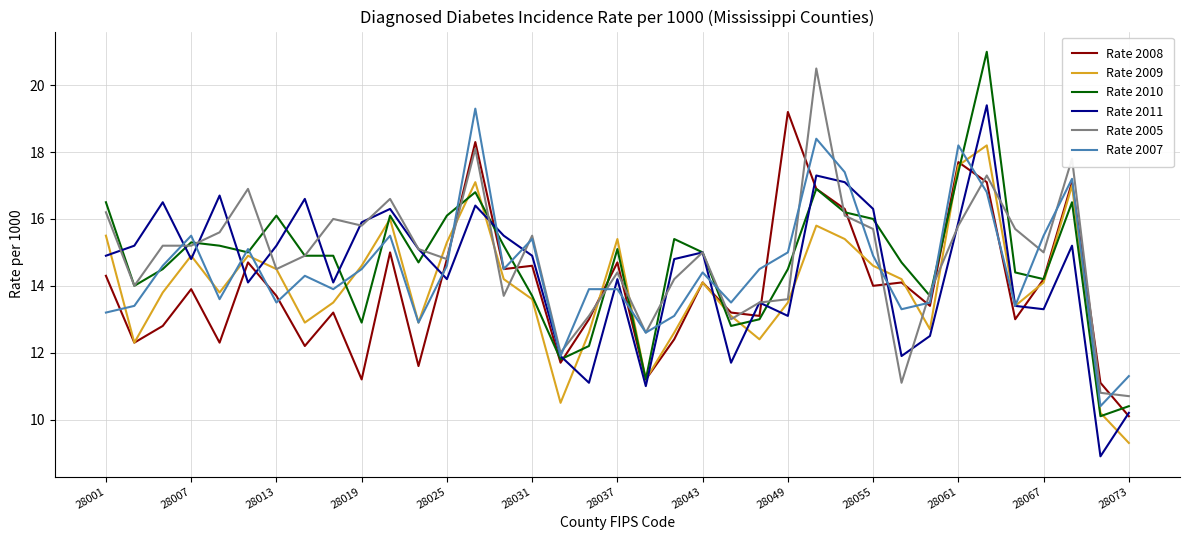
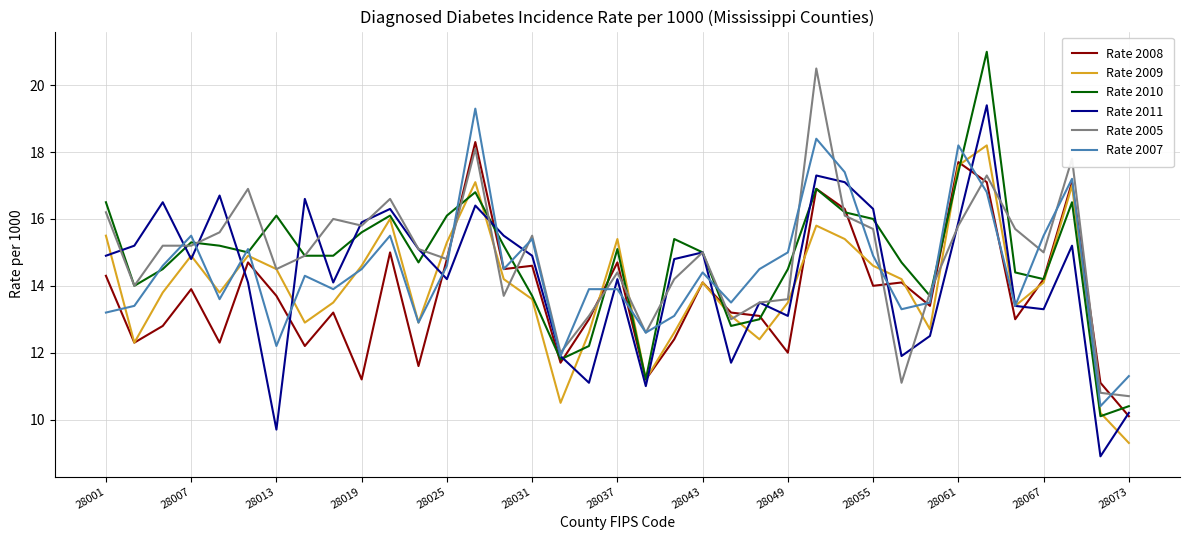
  {
    "Rate 2008": {
      "28001": 14.3,
      "28007": 13.9,
      "28013": 13.7,
      "28019": 11.2,
      "28031": 14.6,
      "28037": 14.7,
-     "28049": 19.2,
+     "28049": 12.0,
      "28055": 14.0,
      "28061": 17.7,
      "28073": 10.1
    },
    "Rate 2009": {
      "28001": 15.5,
      "28007": 14.9,
      "28019": 14.6,
      "28025": 15.3,
      "28031": 13.6,
      "28037": 15.4,
      "28049": 13.5,
      "28055": 14.6,
      "28061": 17.6,
      "28067": 14.1,
      "28073": 9.3
    },
    "Rate 2010": {
      "28001": 16.5,
      "28007": 15.3,
      "28013": 16.1,
-     "28019": 12.9,
+     "28019": 15.6,
      "28025": 16.1,
      "28031": 13.7,
      "28037": 15.1,
      "28049": 14.5,
      "28055": 16.0,
      "28061": 17.4,
      "28073": 10.4
    },
    "Rate 2011": {
      "28001": 14.9,
      "28007": 14.8,
-     "28013": 15.2,
+     "28013": 9.7,
      "28019": 15.9,
      "28025": 14.2,
      "28031": 14.9,
      "28037": 14.2,
      "28049": 13.1,
      "28055": 16.3,
      "28061": 15.9,
      "28067": 13.3,
      "28073": 10.2
    },
    "Rate 2005": {
      "28001": 16.2,
      "28007": 15.2,
      "28019": 15.8,
      "28031": 15.5,
      "28037": 14.4,
      "28049": 13.6,
      "28055": 15.7,
      "28061": 15.8,
      "28067": 15.0,
      "28073": 10.7
    },
    "Rate 2007": {
      "28001": 13.2,
      "28007": 15.5,
-     "28013": 13.5,
+     "28013": 12.2,
      "28019": 14.5,
      "28025": 14.6,
      "28031": 15.4,
      "28037": 13.9,
      "28043": 14.4,
      "28049": 15.0,
      "28055": 14.9,
      "28061": 18.2,
      "28067": 15.5,
      "28073": 11.3
    }
  }
